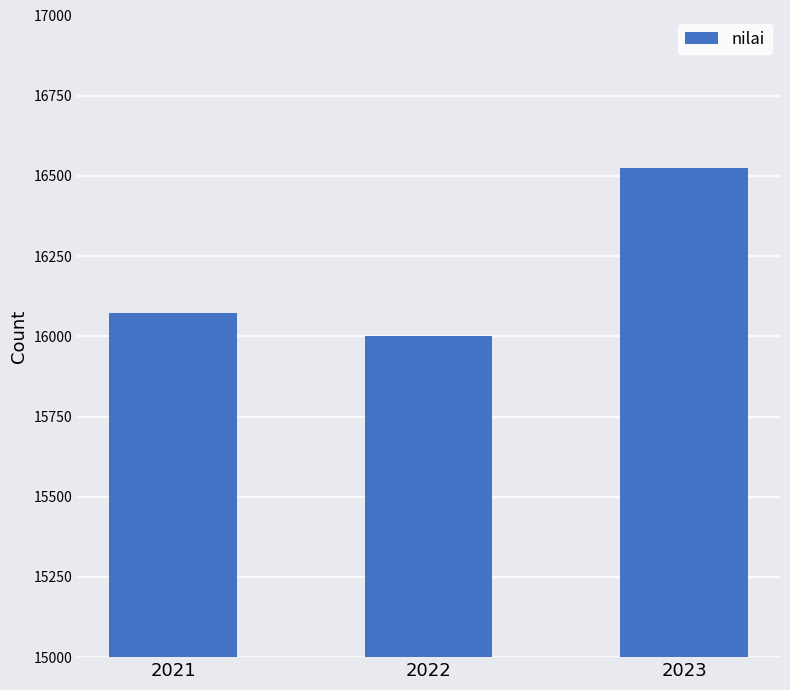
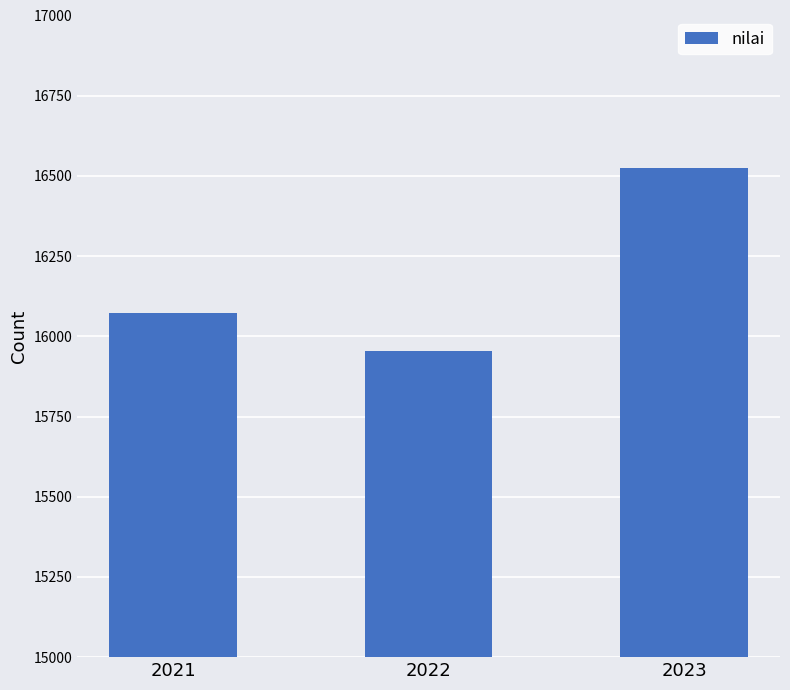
  {
    "2021": 16070,
-   "2022": 16000,
+   "2022": 15950,
    "2023": 16520
  }
